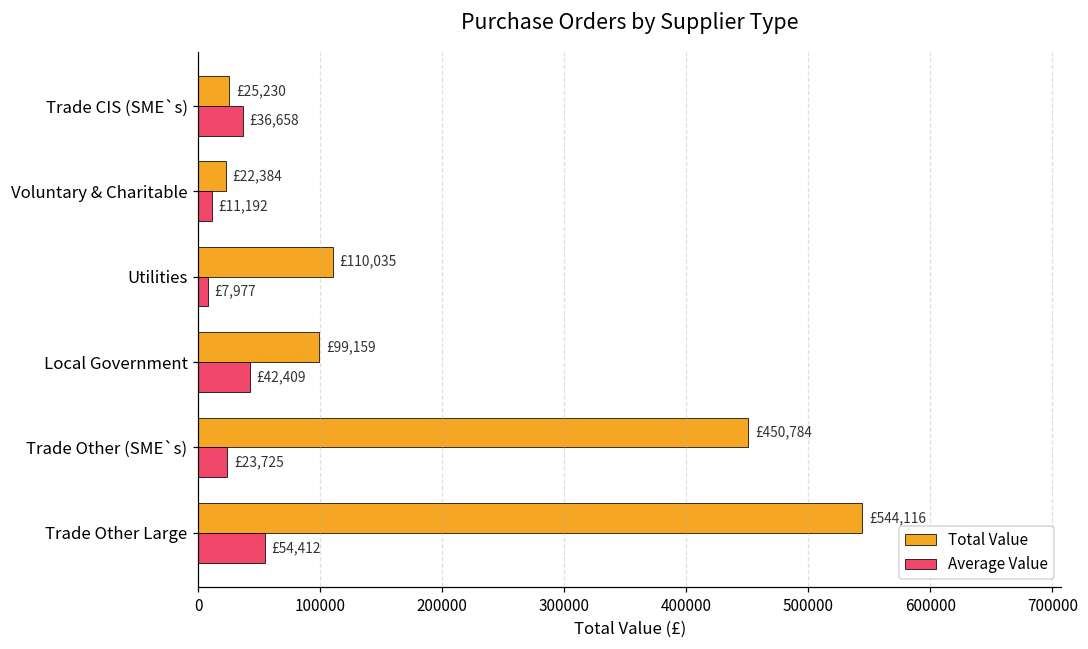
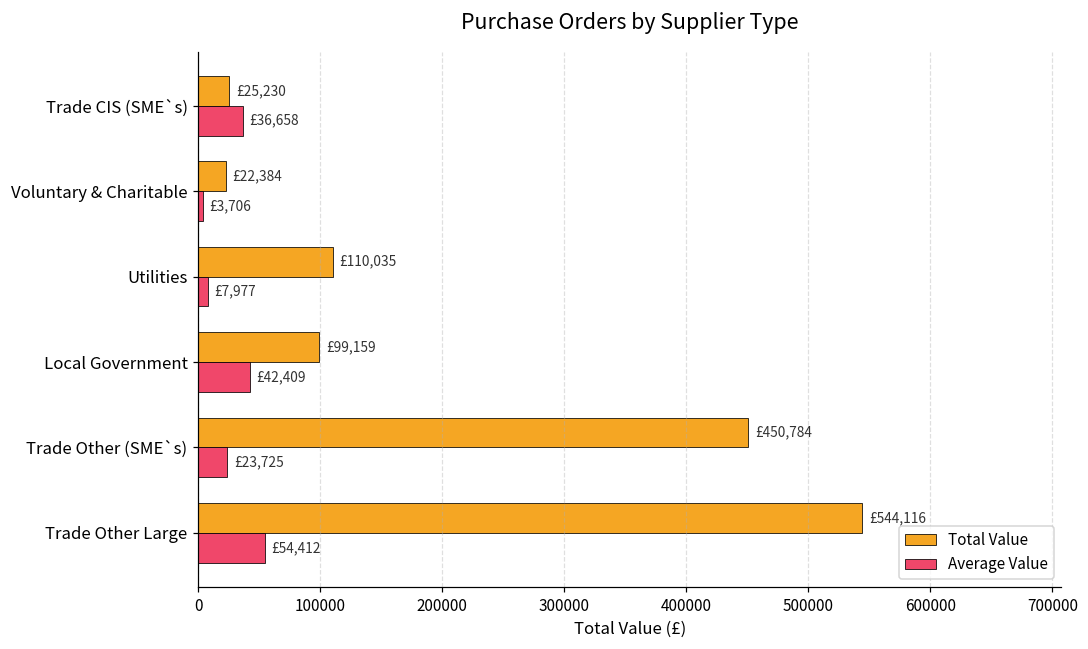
  {
    "Total Value": {
      "Trade CIS (SME`s)": "£25,230",
      "Voluntary & Charitable": "£22,384",
      "Utilities": "£110,035",
      "Local Government": "£99,159",
      "Trade Other (SME`s)": "£450,784",
      "Trade Other Large": "£544,116"
    },
    "Average Value": {
      "Trade CIS (SME`s)": "£36,658",
-     "Voluntary & Charitable": "£11,192",
+     "Voluntary & Charitable": "£3,706",
      "Utilities": "£7,977",
      "Local Government": "£42,409",
      "Trade Other (SME`s)": "£23,725",
      "Trade Other Large": "£54,412"
    }
  }
